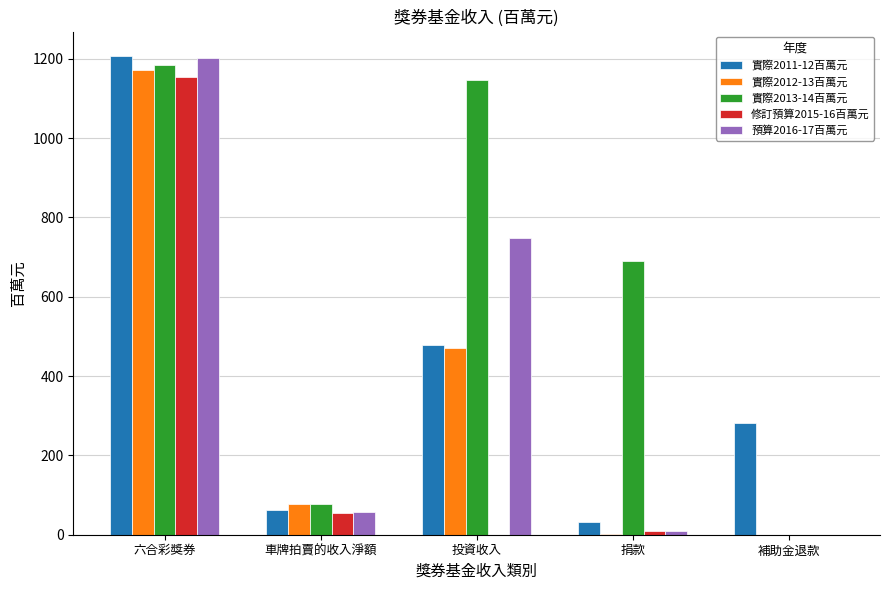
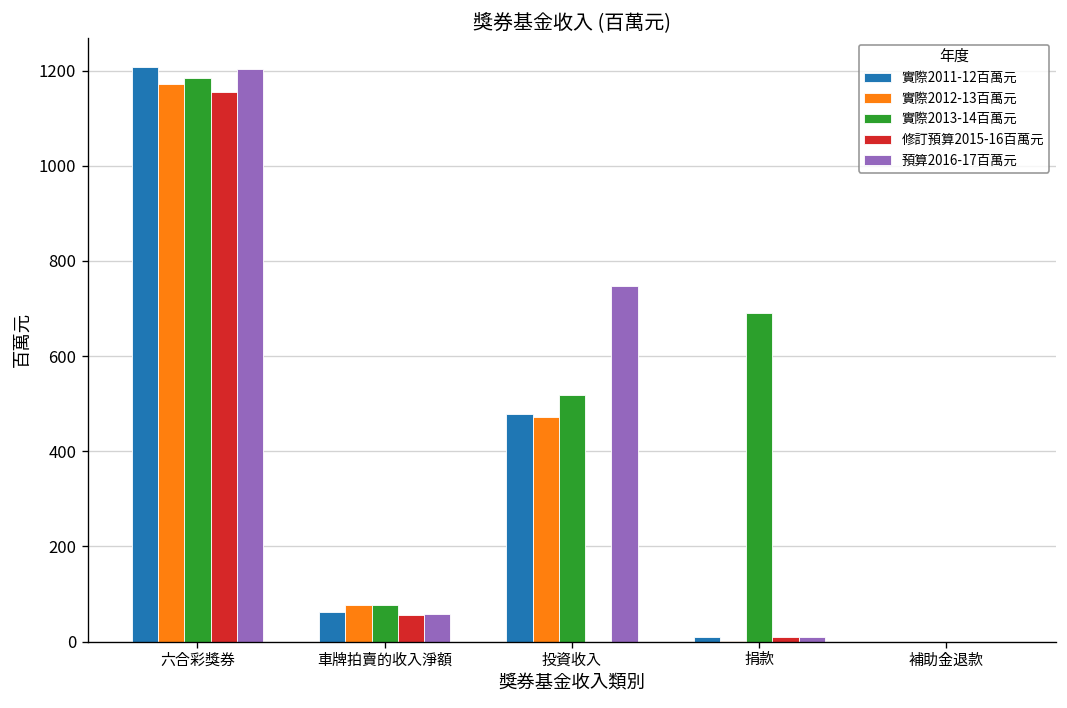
  {
    "實際2011-12百萬元": {
      "六合彩獎券": 1210,
      "車牌拍賣的收入淨額": 60,
      "投資收入": 480,
-     "捐款": 30,
-     "補助金退款": 280
+     "捐款": 10,
+     "補助金退款": 0
    },
    "實際2012-13百萬元": {
      "六合彩獎券": 1170,
      "車牌拍賣的收入淨額": 80,
      "投資收入": 470,
      "補助金退款": 0
    },
    "實際2013-14百萬元": {
      "六合彩獎券": 1180,
      "車牌拍賣的收入淨額": 80,
-     "投資收入": 1150,
+     "投資收入": 520,
      "捐款": 690,
      "補助金退款": 0
    },
    "修訂預算2015-16百萬元": {
      "六合彩獎券": 1150,
      "車牌拍賣的收入淨額": 60,
      "投資收入": 0,
      "捐款": 10,
      "補助金退款": 0
    },
    "預算2016-17百萬元": {
      "六合彩獎券": 1200,
      "車牌拍賣的收入淨額": 60,
      "投資收入": 750,
      "捐款": 10,
      "補助金退款": 0
    }
  }
